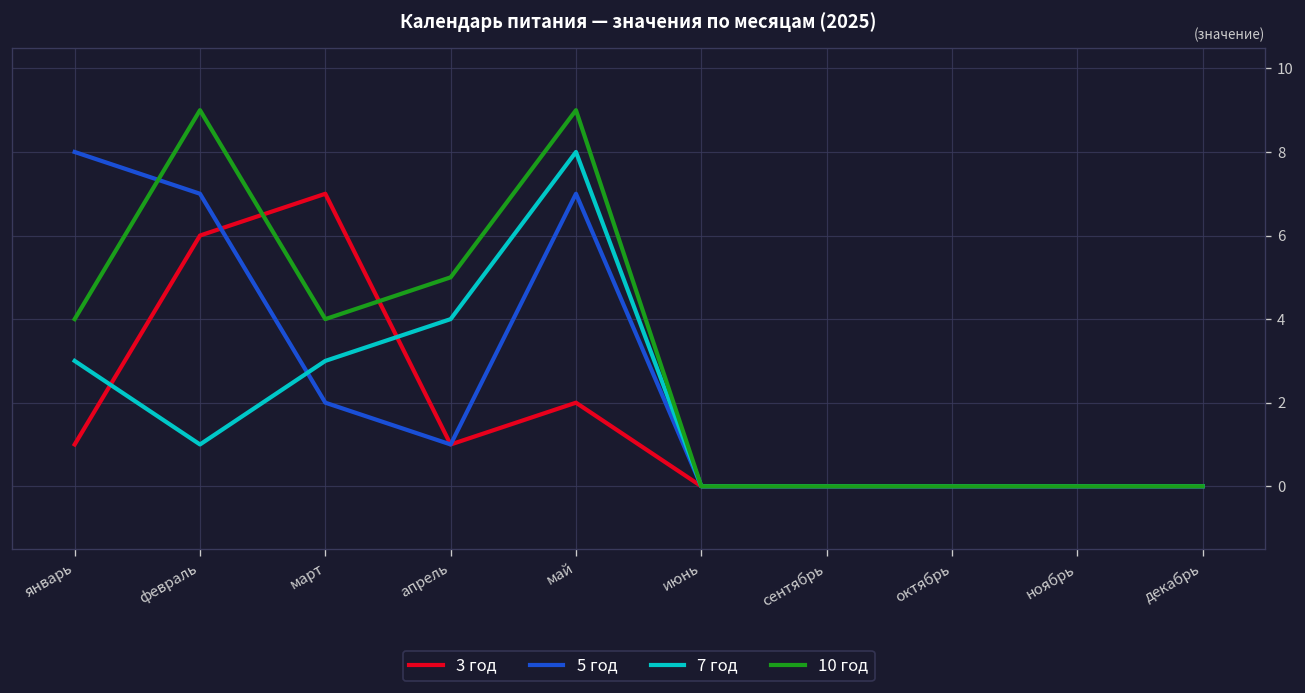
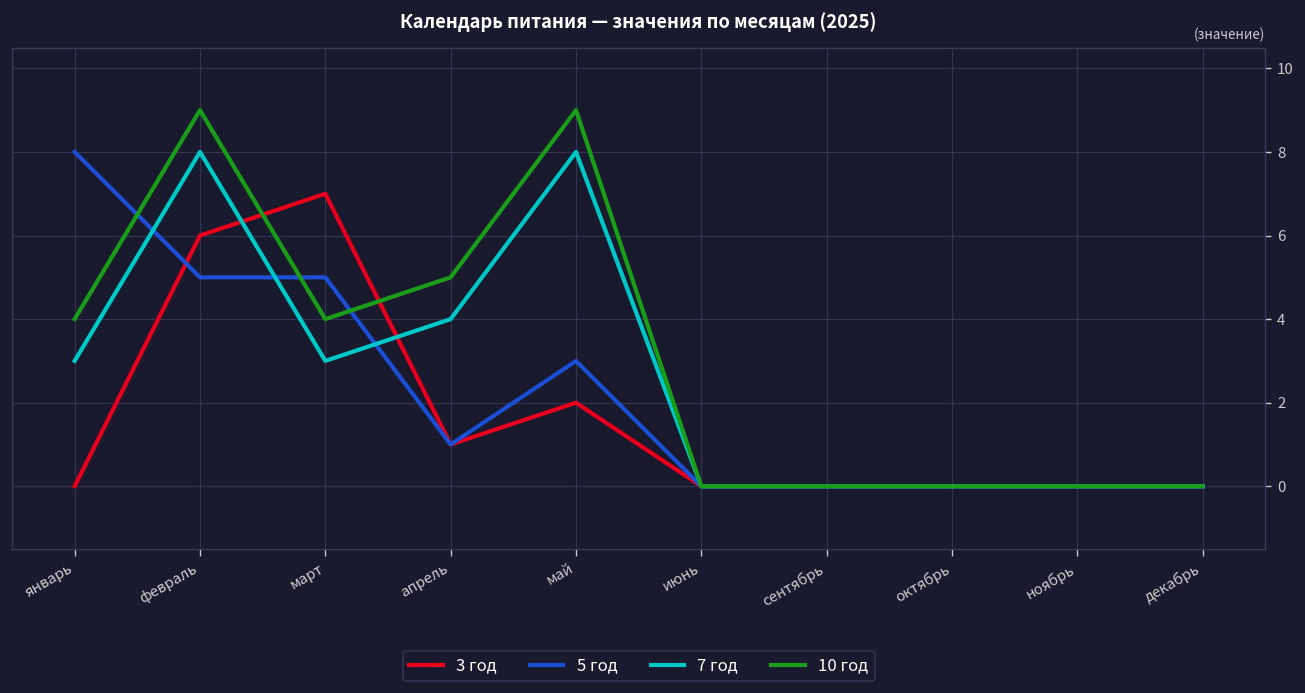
  {
    "3 год": {
-     "январь": 1,
+     "январь": 0,
      "февраль": 6,
      "март": 7,
      "май": 2
    },
    "5 год": {
      "январь": 8,
-     "февраль": 7,
-     "март": 2,
-     "май": 7
+     "февраль": 5,
+     "март": 5,
+     "май": 3
    },
    "7 год": {
      "январь": 3,
-     "февраль": 1,
+     "февраль": 8,
      "март": 3,
      "апрель": 4,
      "май": 8
    },
    "10 год": {
      "январь": 4,
      "февраль": 9,
      "март": 4,
      "апрель": 5,
      "май": 9
    }
  }
